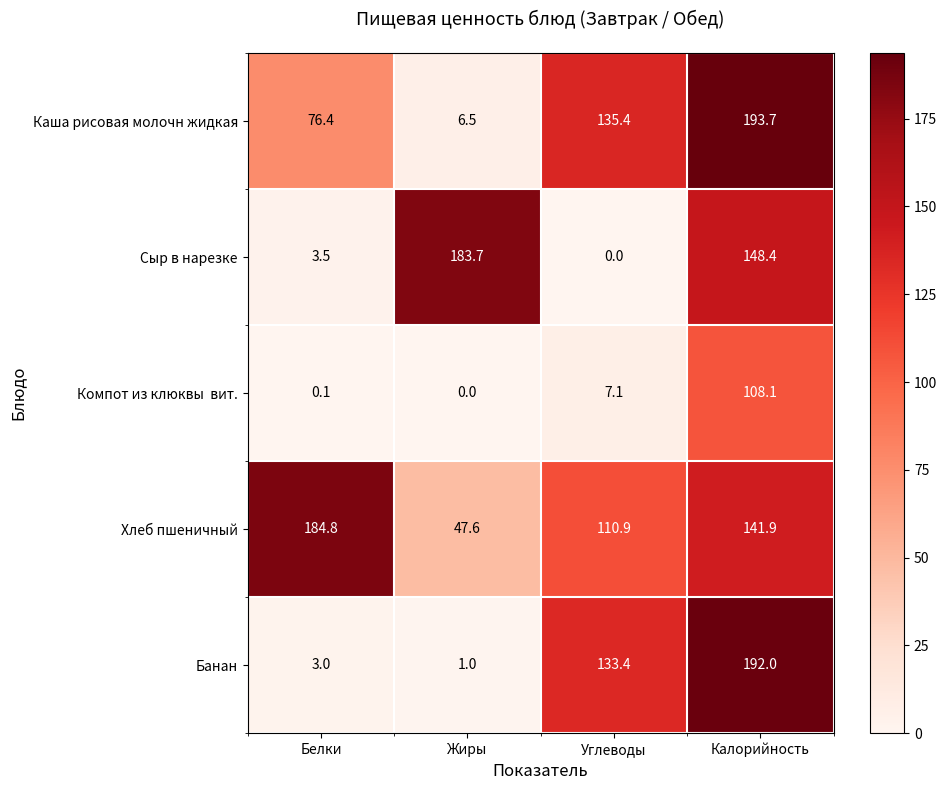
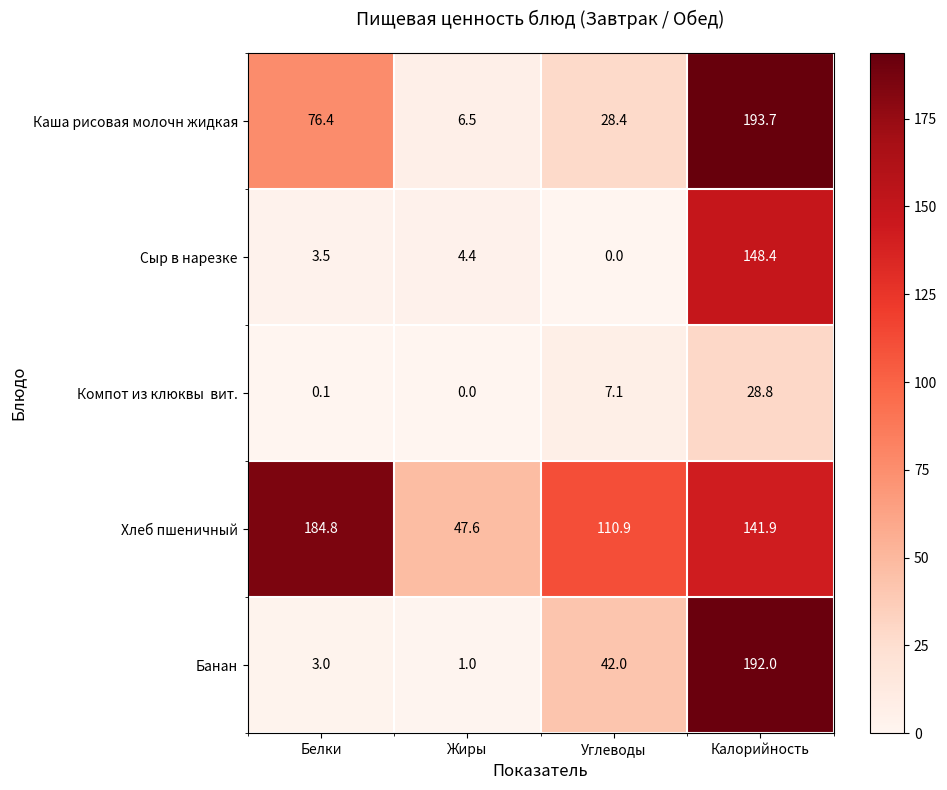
  {
    "Каша рисовая молочн жидкая": {
      "Белки": 76.4,
      "Жиры": 6.5,
-     "Углеводы": 135.4,
+     "Углеводы": 28.4,
      "Калорийность": 193.7
    },
    "Сыр в нарезке": {
      "Белки": 3.5,
-     "Жиры": 183.7,
+     "Жиры": 4.4,
      "Углеводы": 0.0,
      "Калорийность": 148.4
    },
    "Компот из клюквы вит.": {
      "Белки": 0.1,
      "Жиры": 0.0,
      "Углеводы": 7.1,
-     "Калорийность": 108.1
+     "Калорийность": 28.8
    },
    "Хлеб пшеничный": {
      "Белки": 184.8,
      "Жиры": 47.6,
      "Углеводы": 110.9,
      "Калорийность": 141.9
    },
    "Банан": {
      "Белки": 3.0,
      "Жиры": 1.0,
-     "Углеводы": 133.4,
+     "Углеводы": 42.0,
      "Калорийность": 192.0
    }
  }
